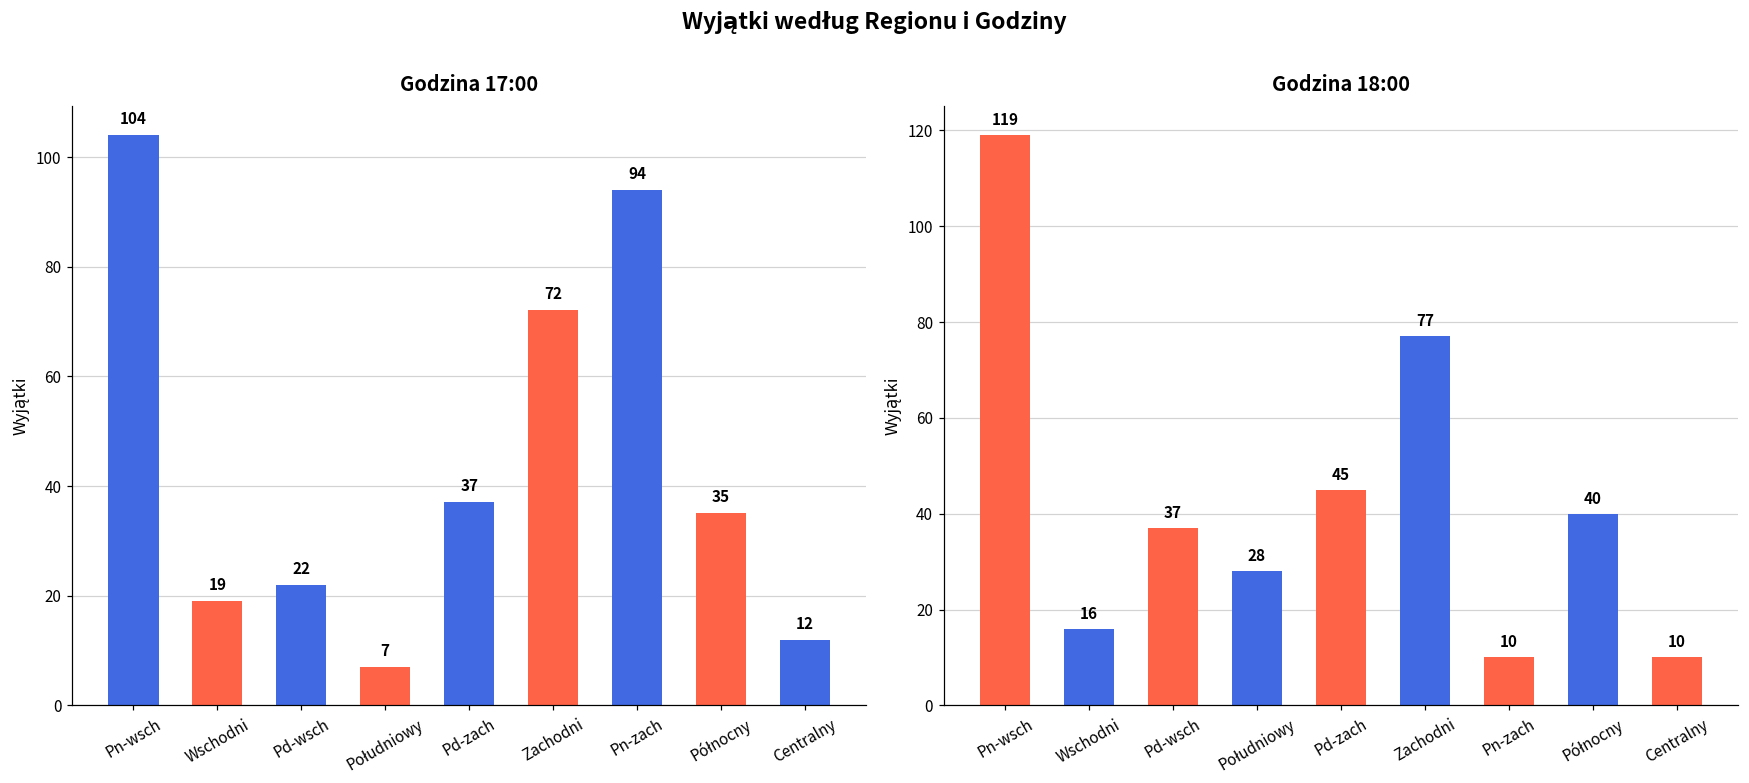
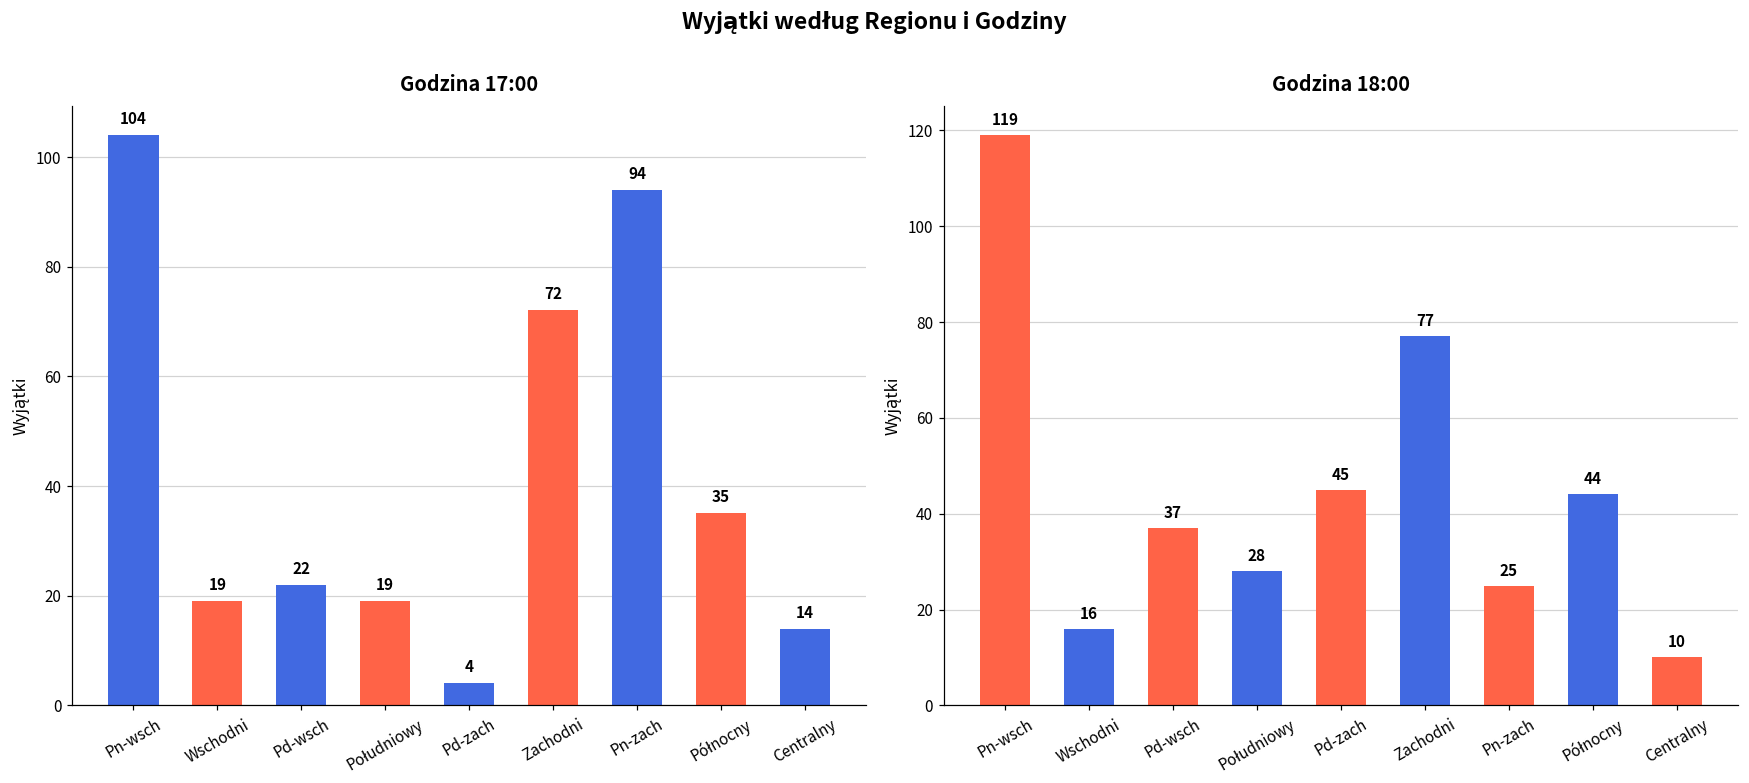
  {
    "Godzina 17:00": {
      "Pn-wsch": 104,
      "Wschodni": 19,
      "Pd-wsch": 22,
-     "Południowy": 7,
-     "Pd-zach": 37,
+     "Południowy": 19,
+     "Pd-zach": 4,
      "Zachodni": 72,
      "Pn-zach": 94,
      "Północny": 35,
-     "Centralny": 12
+     "Centralny": 14
    },
    "Godzina 18:00": {
      "Pn-wsch": 119,
      "Wschodni": 16,
      "Pd-wsch": 37,
      "Południowy": 28,
      "Pd-zach": 45,
      "Zachodni": 77,
-     "Pn-zach": 10,
-     "Północny": 40,
+     "Pn-zach": 25,
+     "Północny": 44,
      "Centralny": 10
    }
  }
